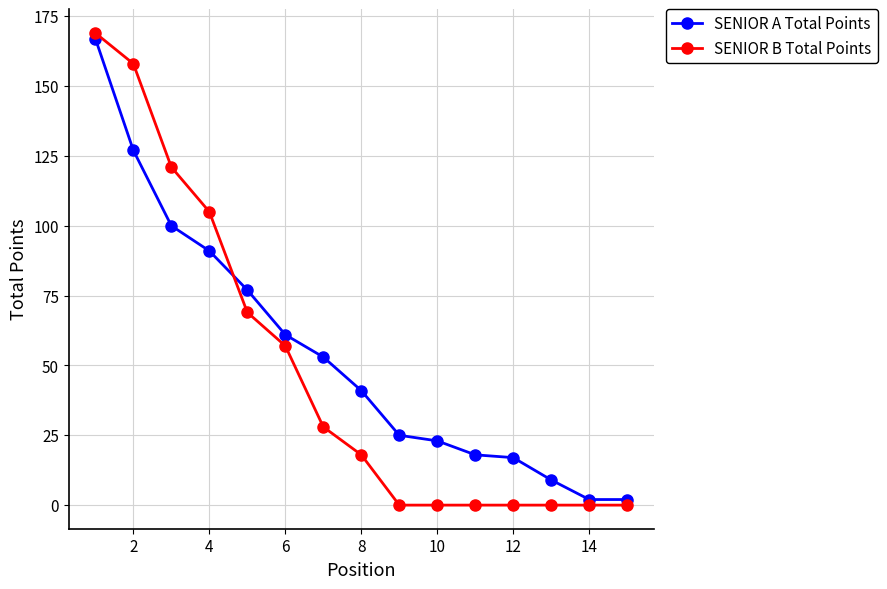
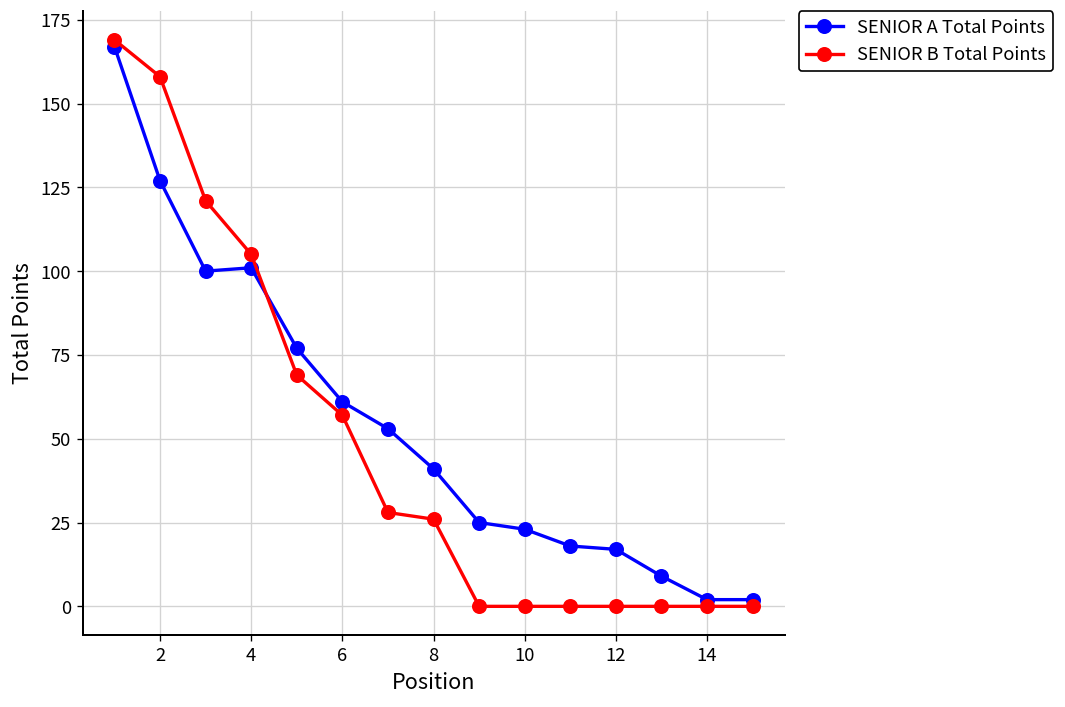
  {
    "SENIOR A Total Points": {
      "2": 127,
-     "4": 91,
+     "4": 101,
      "6": 61,
      "8": 41,
      "10": 23,
      "12": 17,
      "14": 2
    },
    "SENIOR B Total Points": {
      "2": 158,
      "4": 105,
      "6": 57,
-     "8": 18,
+     "8": 26,
      "10": 0,
      "12": 0,
      "14": 0
    }
  }
